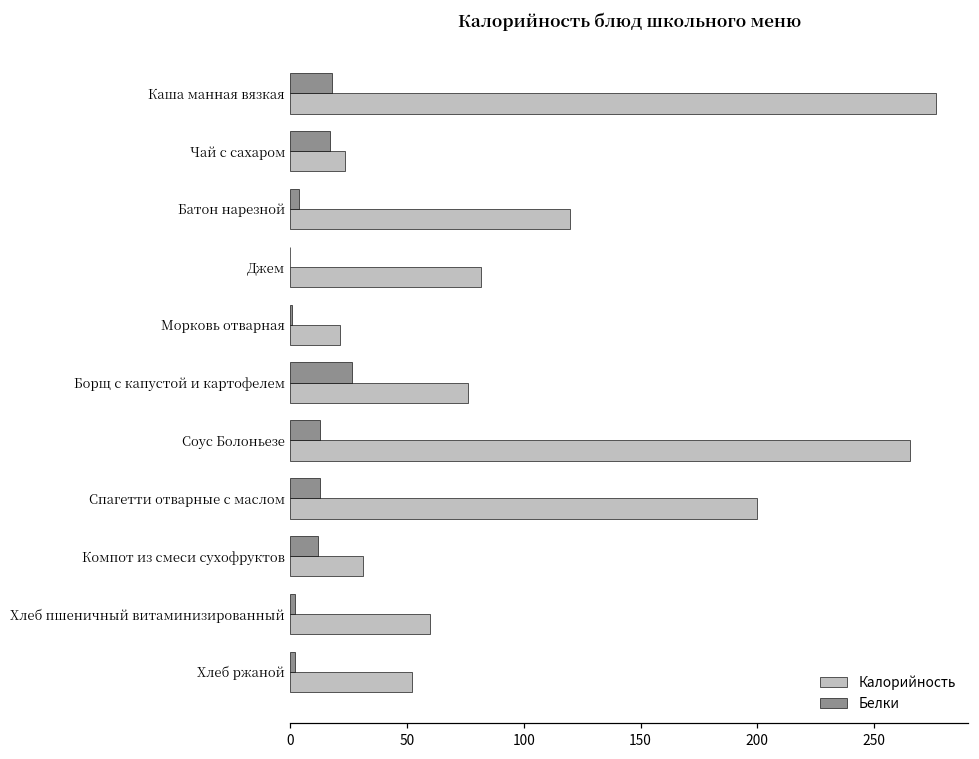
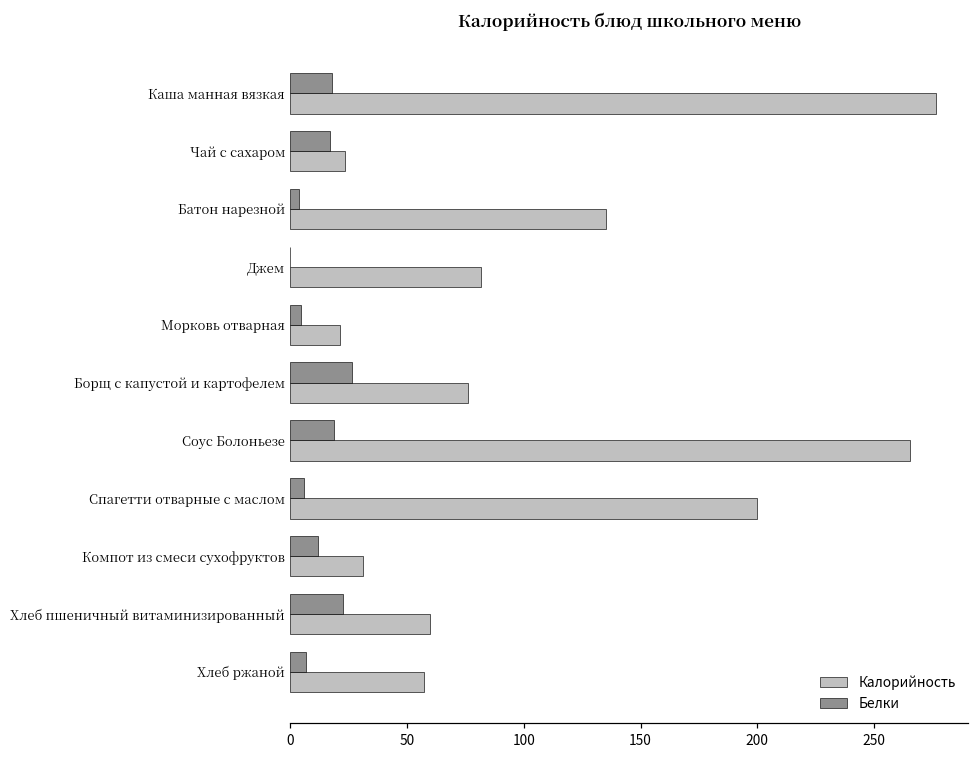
  {
    "Калорийность": {
      "Каша манная вязкая": 276,
      "Чай с сахаром": 23,
-     "Батон нарезной": 120,
+     "Батон нарезной": 135,
      "Джем": 82,
      "Морковь отварная": 21,
      "Борщ с капустой и картофелем": 76,
      "Соус Болоньезе": 266,
      "Спагетти отварные с маслом": 200,
      "Компот из смеси сухофруктов": 31,
      "Хлеб пшеничный витаминизированный": 60,
-     "Хлеб ржаной": 52
+     "Хлеб ржаной": 57
    },
    "Белки": {
      "Каша манная вязкая": 18,
      "Чай с сахаром": 17,
      "Батон нарезной": 4,
      "Джем": 0,
-     "Морковь отварная": 1,
+     "Морковь отварная": 5,
      "Борщ с капустой и картофелем": 26,
-     "Соус Болоньезе": 13,
-     "Спагетти отварные с маслом": 13,
+     "Соус Болоньезе": 19,
+     "Спагетти отварные с маслом": 6,
      "Компот из смеси сухофруктов": 12,
-     "Хлеб пшеничный витаминизированный": 2,
-     "Хлеб ржаной": 2
+     "Хлеб пшеничный витаминизированный": 23,
+     "Хлеб ржаной": 7
    }
  }
